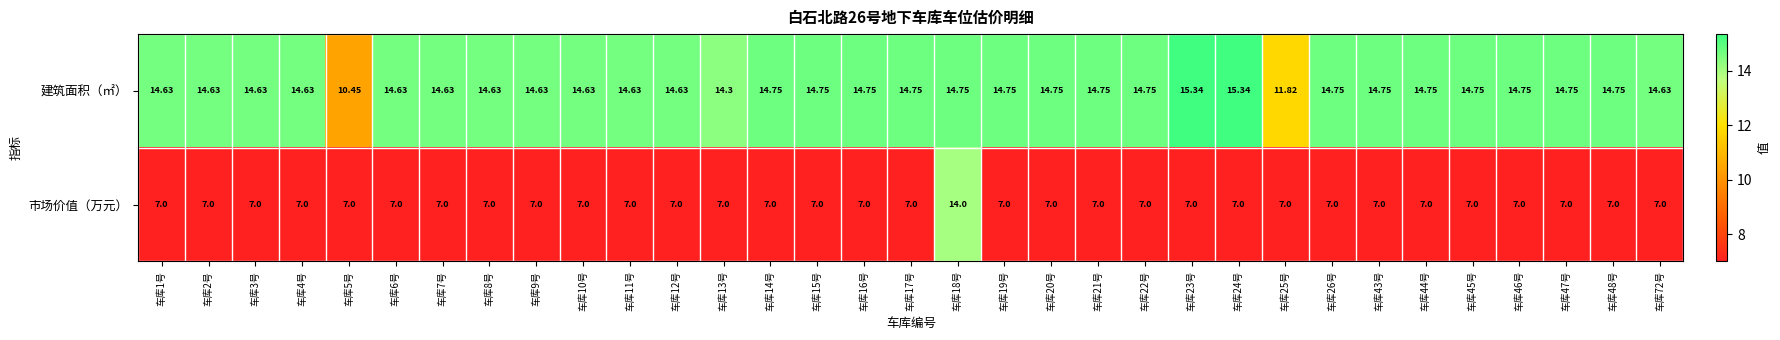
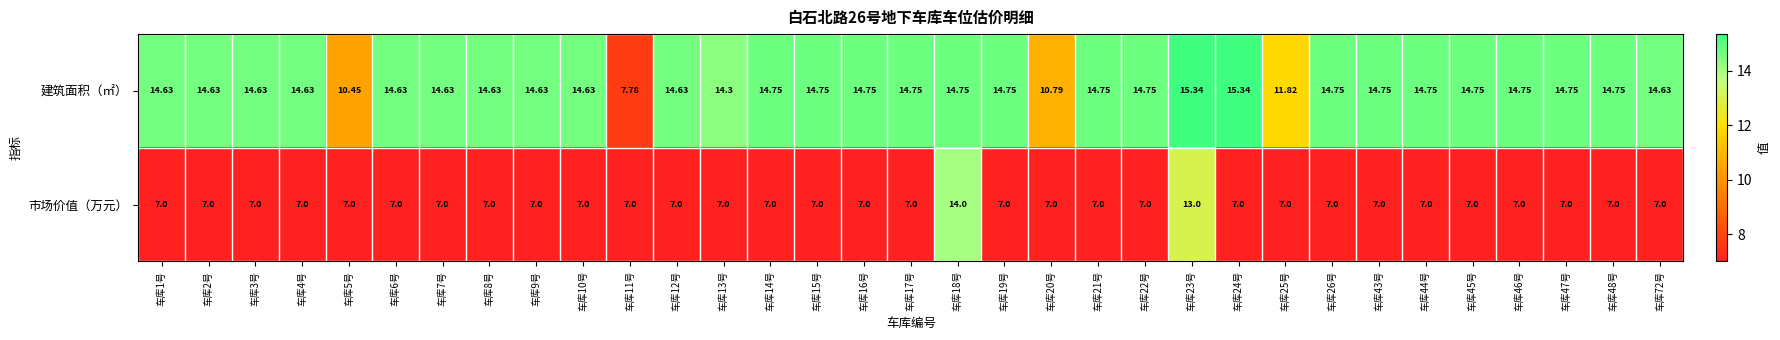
  {
    "建筑面积（㎡）": {
      "车库1号": 14.63,
      "车库2号": 14.63,
      "车库3号": 14.63,
      "车库4号": 14.63,
      "车库5号": 10.45,
      "车库6号": 14.63,
      "车库7号": 14.63,
      "车库8号": 14.63,
      "车库9号": 14.63,
      "车库10号": 14.63,
-     "车库11号": 14.63,
+     "车库11号": 7.78,
      "车库12号": 14.63,
      "车库13号": 14.3,
      "车库14号": 14.75,
      "车库15号": 14.75,
      "车库16号": 14.75,
      "车库17号": 14.75,
      "车库18号": 14.75,
      "车库19号": 14.75,
-     "车库20号": 14.75,
+     "车库20号": 10.79,
      "车库21号": 14.75,
      "车库22号": 14.75,
      "车库23号": 15.34,
      "车库24号": 15.34,
      "车库25号": 11.82,
      "车库26号": 14.75,
      "车库43号": 14.75,
      "车库44号": 14.75,
      "车库45号": 14.75,
      "车库46号": 14.75,
      "车库47号": 14.75,
      "车库48号": 14.75,
      "车库72号": 14.63
    },
    "市场价值（万元）": {
      "车库1号": 7.0,
      "车库2号": 7.0,
      "车库3号": 7.0,
      "车库4号": 7.0,
      "车库5号": 7.0,
      "车库6号": 7.0,
      "车库7号": 7.0,
      "车库8号": 7.0,
      "车库9号": 7.0,
      "车库10号": 7.0,
      "车库11号": 7.0,
      "车库12号": 7.0,
      "车库13号": 7.0,
      "车库14号": 7.0,
      "车库15号": 7.0,
      "车库16号": 7.0,
      "车库17号": 7.0,
      "车库18号": 14.0,
      "车库19号": 7.0,
      "车库20号": 7.0,
      "车库21号": 7.0,
      "车库22号": 7.0,
-     "车库23号": 7.0,
+     "车库23号": 13.0,
      "车库24号": 7.0,
      "车库25号": 7.0,
      "车库26号": 7.0,
      "车库43号": 7.0,
      "车库44号": 7.0,
      "车库45号": 7.0,
      "车库46号": 7.0,
      "车库47号": 7.0,
      "车库48号": 7.0,
      "车库72号": 7.0
    }
  }
